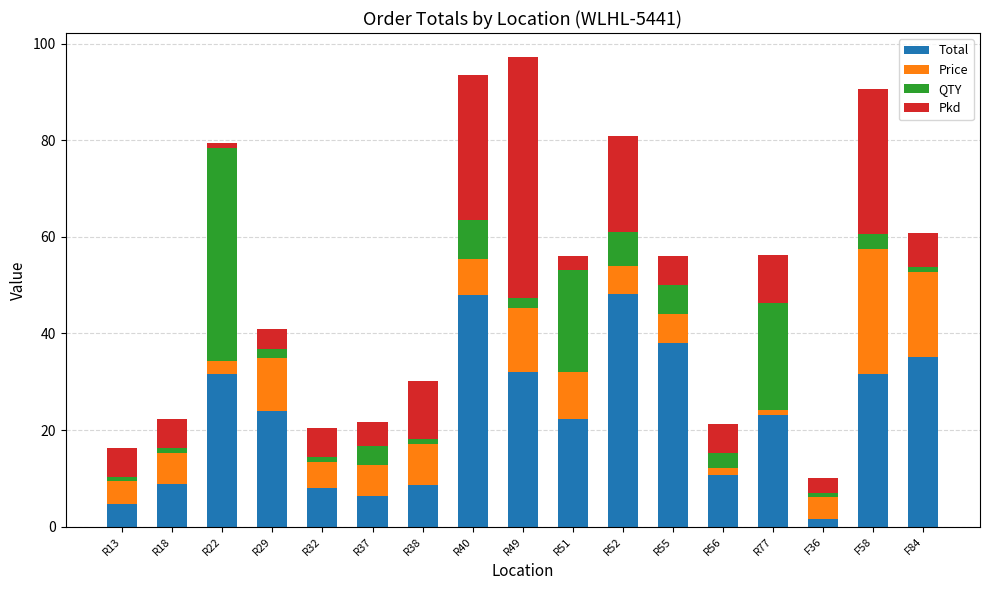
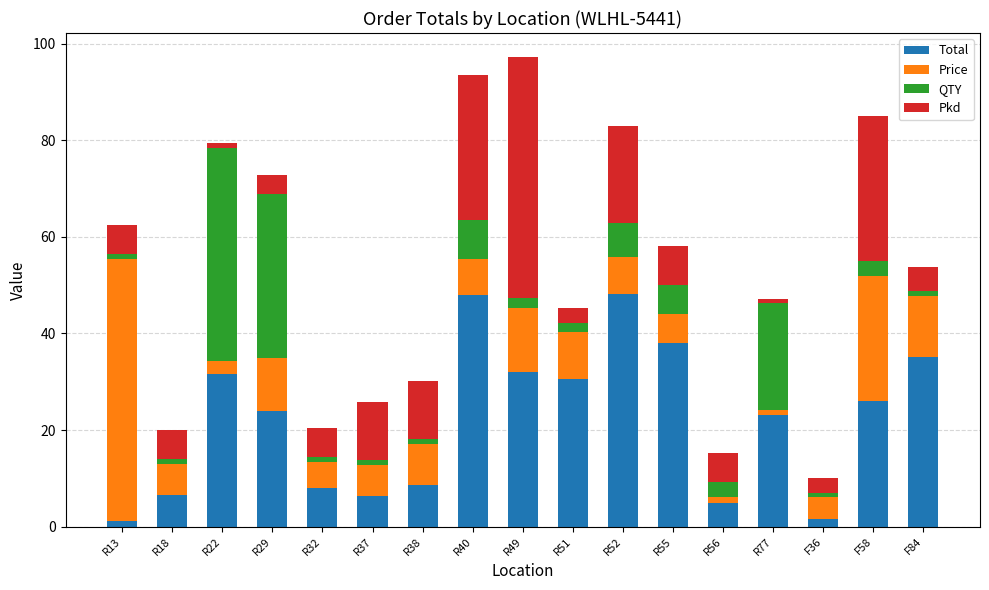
  {
    "Total": {
-     "R13": 5,
-     "R18": 9,
+     "R13": 1,
+     "R18": 6,
      "R22": 32,
      "R29": 24,
      "R32": 8,
      "R37": 6,
      "R38": 9,
      "R40": 48,
      "R49": 32,
-     "R51": 22,
+     "R51": 31,
      "R52": 48,
      "R55": 38,
-     "R56": 11,
+     "R56": 5,
      "R77": 23,
      "F36": 2,
-     "F58": 32,
+     "F58": 26,
      "F84": 35
    },
    "Price": {
-     "R13": 5,
+     "R13": 54,
      "R18": 6,
      "R22": 3,
      "R29": 11,
      "R32": 5,
      "R37": 6,
      "R38": 9,
      "R40": 7,
      "R49": 13,
      "R51": 10,
-     "R52": 6,
+     "R52": 8,
      "R55": 6,
      "R56": 1,
      "R77": 1,
      "F36": 4,
      "F58": 26,
-     "F84": 18
+     "F84": 12
    },
    "QTY": {
      "R13": 1,
      "R18": 1,
      "R22": 44,
-     "R29": 2,
+     "R29": 34,
      "R32": 1,
-     "R37": 4,
+     "R37": 1,
      "R38": 1,
      "R40": 8,
      "R49": 2,
-     "R51": 21,
+     "R51": 2,
      "R52": 7,
      "R55": 6,
      "R56": 3,
      "R77": 22,
      "F36": 1,
      "F58": 3,
      "F84": 1
    },
    "Pkd": {
      "R13": 6,
      "R18": 6,
      "R22": 1,
      "R29": 4,
      "R32": 6,
-     "R37": 5,
+     "R37": 12,
      "R38": 12,
      "R40": 30,
      "R49": 50,
      "R51": 3,
      "R52": 20,
-     "R55": 6,
+     "R55": 8,
      "R56": 6,
-     "R77": 10,
+     "R77": 1,
      "F36": 3,
      "F58": 30,
-     "F84": 7
+     "F84": 5
    }
  }
